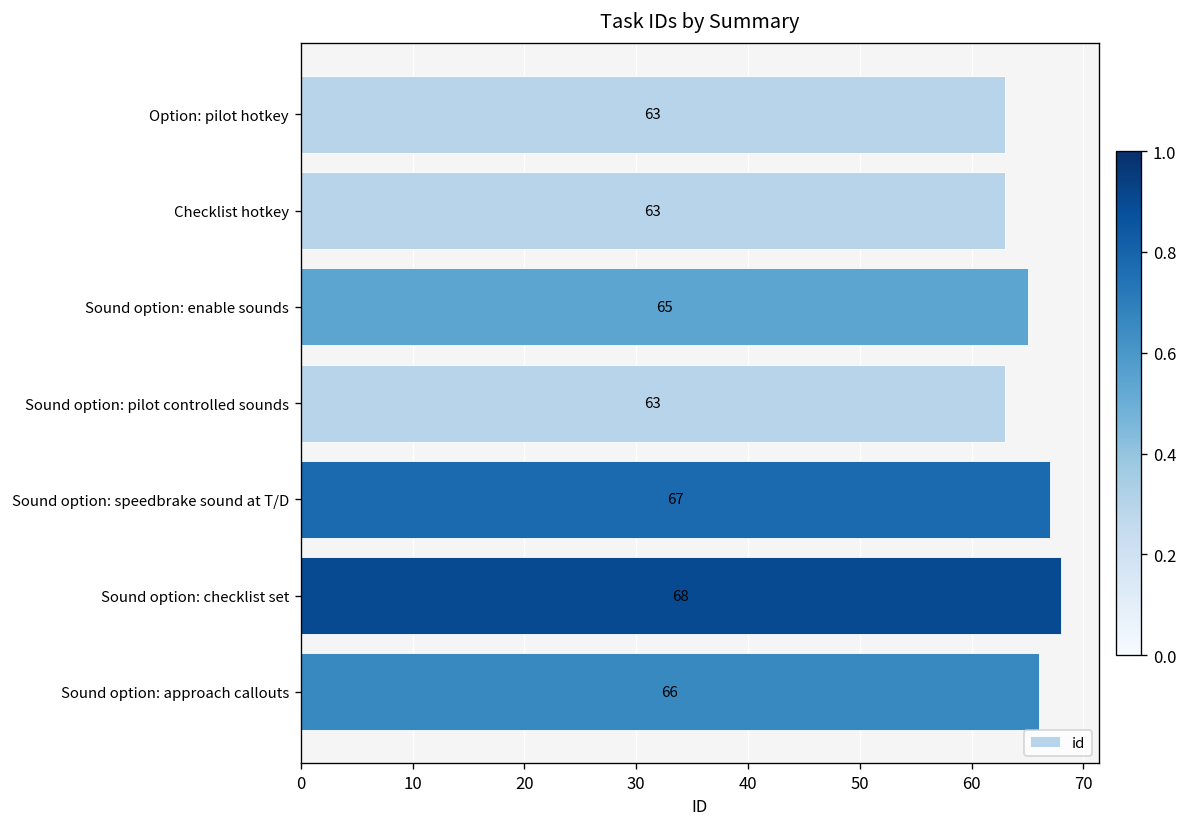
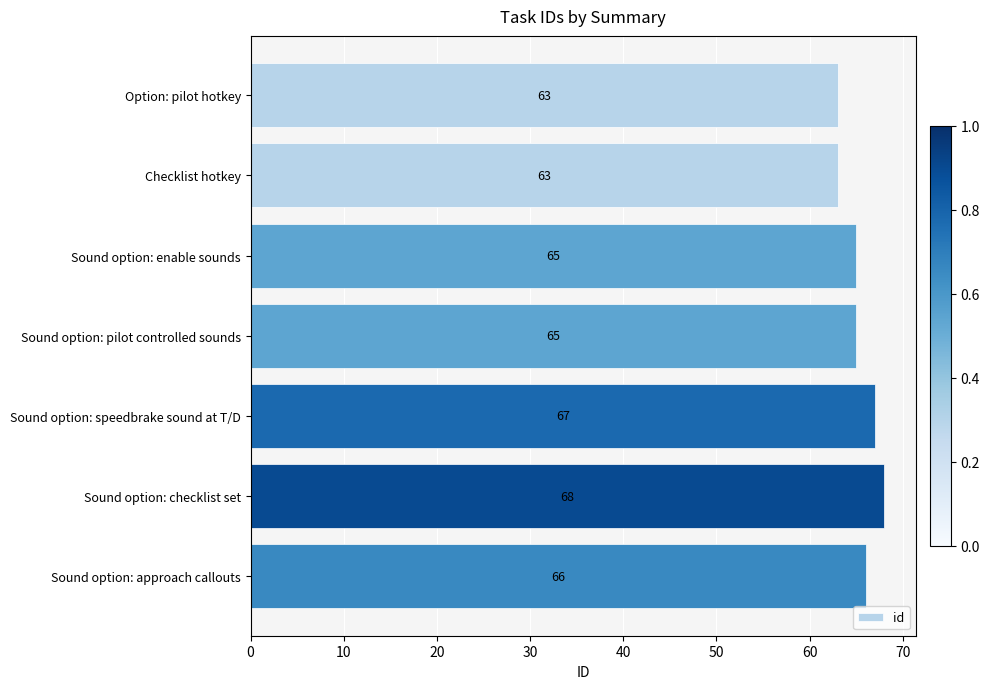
  {
    "Option: pilot hotkey": 63,
    "Checklist hotkey": 63,
    "Sound option: enable sounds": 65,
-   "Sound option: pilot controlled sounds": 63,
+   "Sound option: pilot controlled sounds": 65,
    "Sound option: speedbrake sound at T/D": 67,
    "Sound option: checklist set": 68,
    "Sound option: approach callouts": 66
  }
